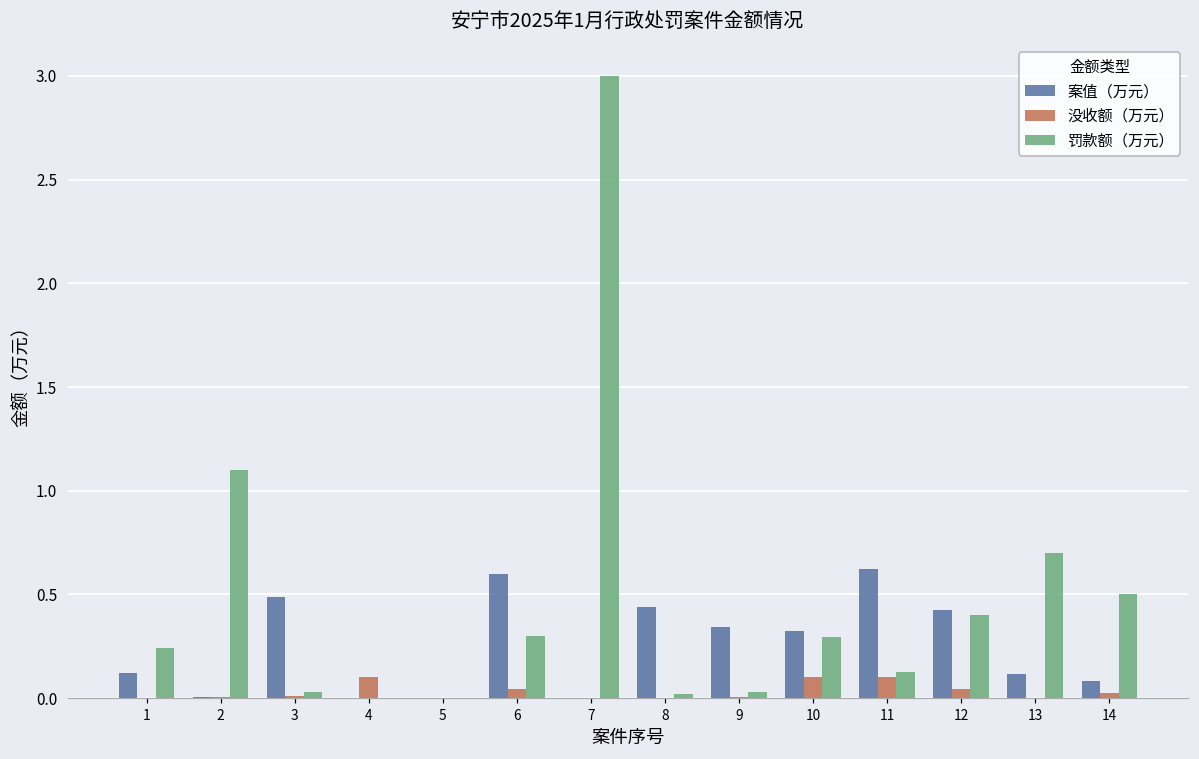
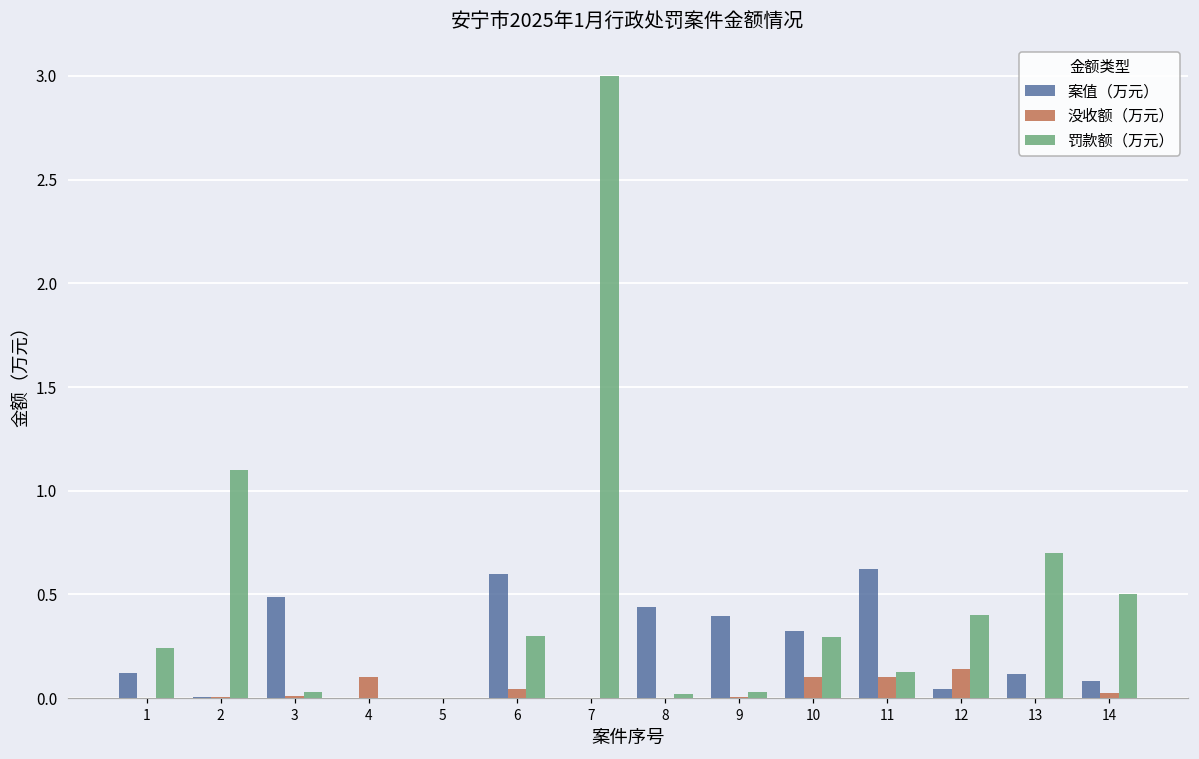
  {
    "案值（万元）": {
      "1": 0.12,
      "3": 0.49,
      "4": 0.00,
      "5": 0.00,
      "6": 0.60,
      "7": 0.00,
      "8": 0.44,
-     "9": 0.34,
+     "9": 0.40,
      "10": 0.32,
      "11": 0.62,
-     "12": 0.43,
+     "12": 0.05,
      "13": 0.12,
      "14": 0.08
    },
    "没收额（万元）": {
      "4": 0.10,
      "5": 0.00,
      "6": 0.04,
      "7": 0.00,
      "8": 0.00,
      "10": 0.10,
      "11": 0.10,
-     "12": 0.05,
+     "12": 0.14,
      "13": 0.00,
      "14": 0.02
    },
    "罚款额（万元）": {
      "1": 0.24,
      "2": 1.10,
      "3": 0.03,
      "4": 0.00,
      "5": 0.00,
      "6": 0.30,
      "7": 3.00,
      "8": 0.02,
      "9": 0.03,
      "10": 0.29,
      "11": 0.12,
      "12": 0.40,
      "13": 0.70,
      "14": 0.50
    }
  }
